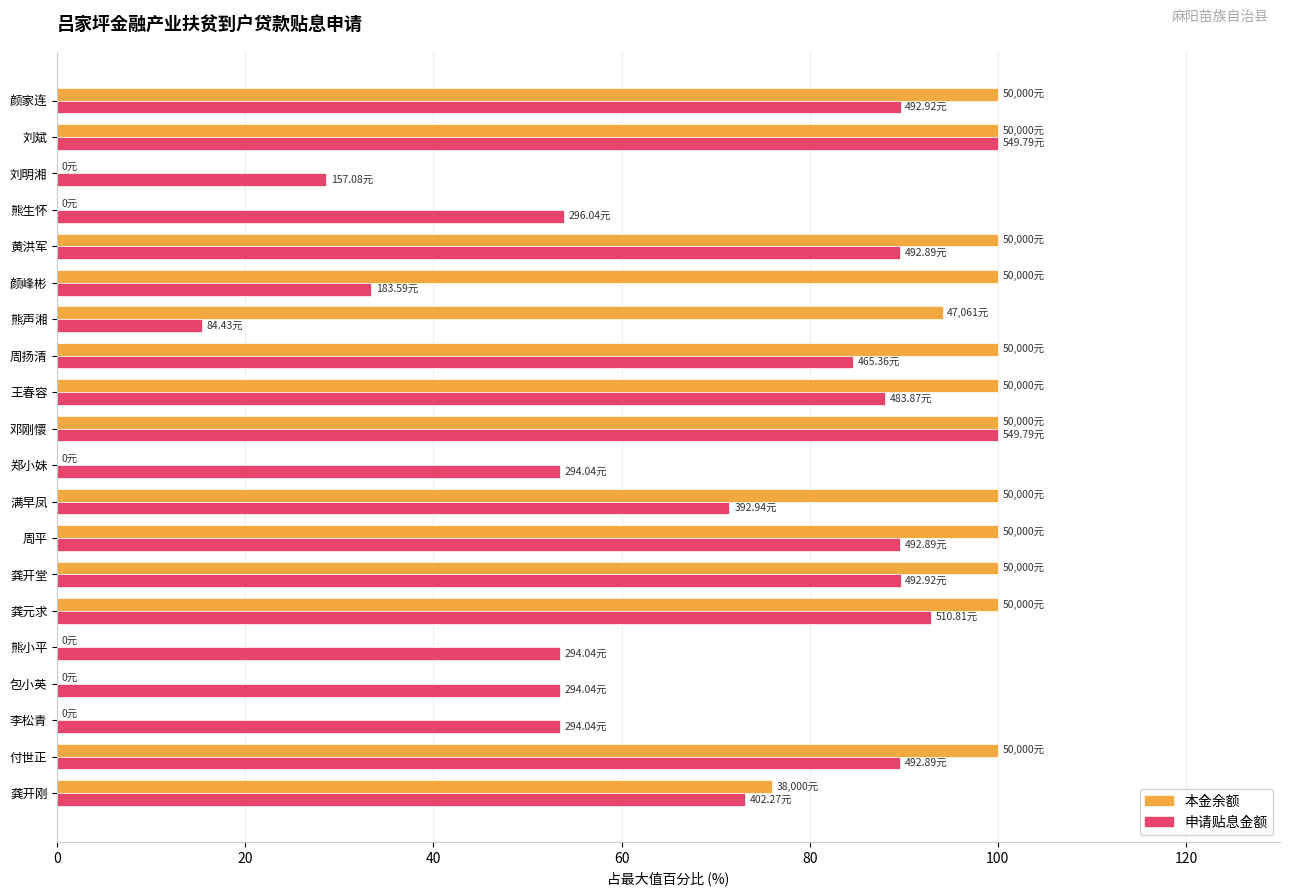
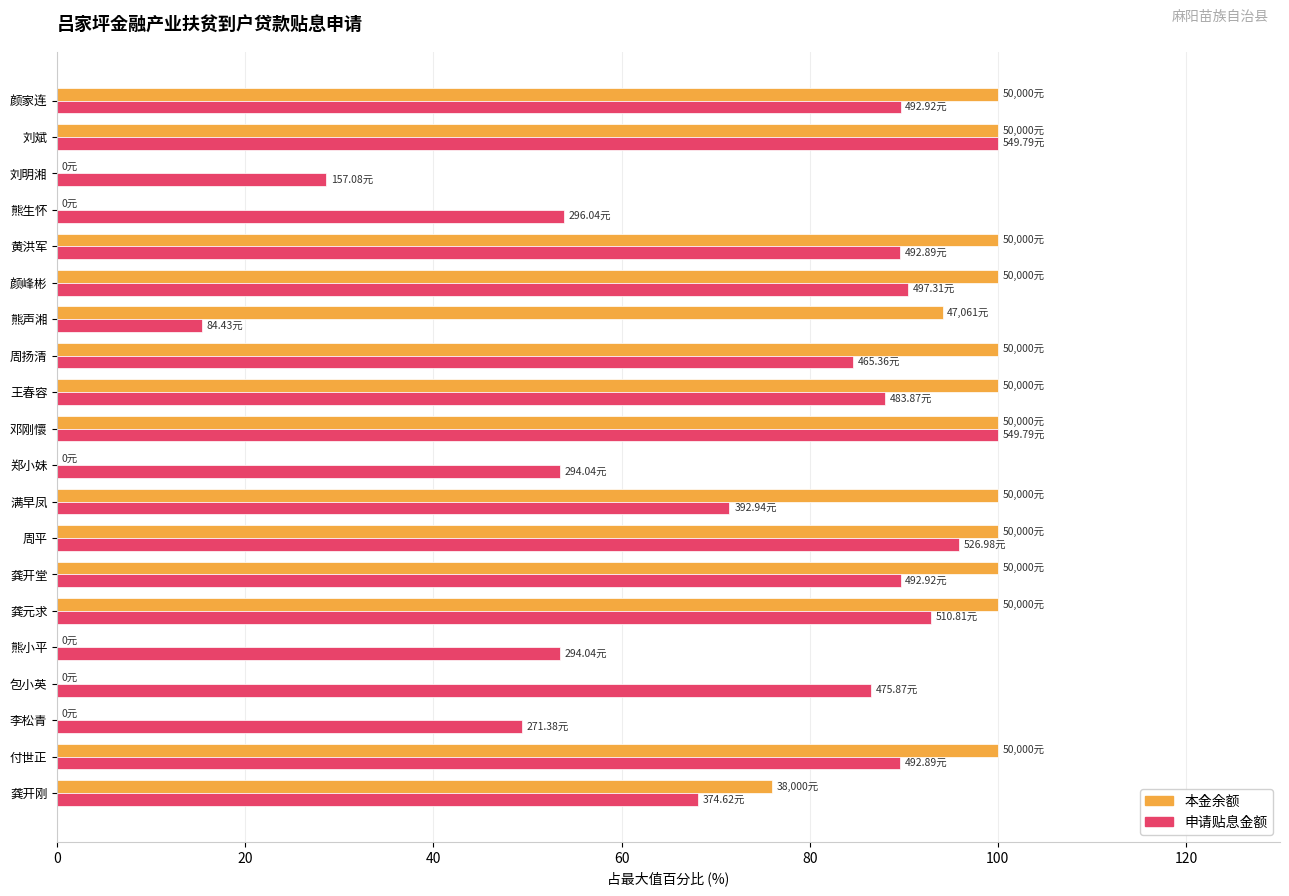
  {
    "本金余额": {
      "刘明湘": "0元",
      "熊生怀": "0元",
      "郑小妹": "0元",
      "熊小平": "0元",
      "包小英": "0元",
      "李松青": "0元"
    },
    "申请贴息金额": {
-     "颜峰彬": "183.59元",
-     "周平": "492.89元",
-     "包小英": "294.04元",
-     "李松青": "294.04元",
-     "龚开刚": "402.27元"
+     "颜峰彬": "497.31元",
+     "周平": "526.98元",
+     "包小英": "475.87元",
+     "李松青": "271.38元",
+     "龚开刚": "374.62元"
    }
  }
